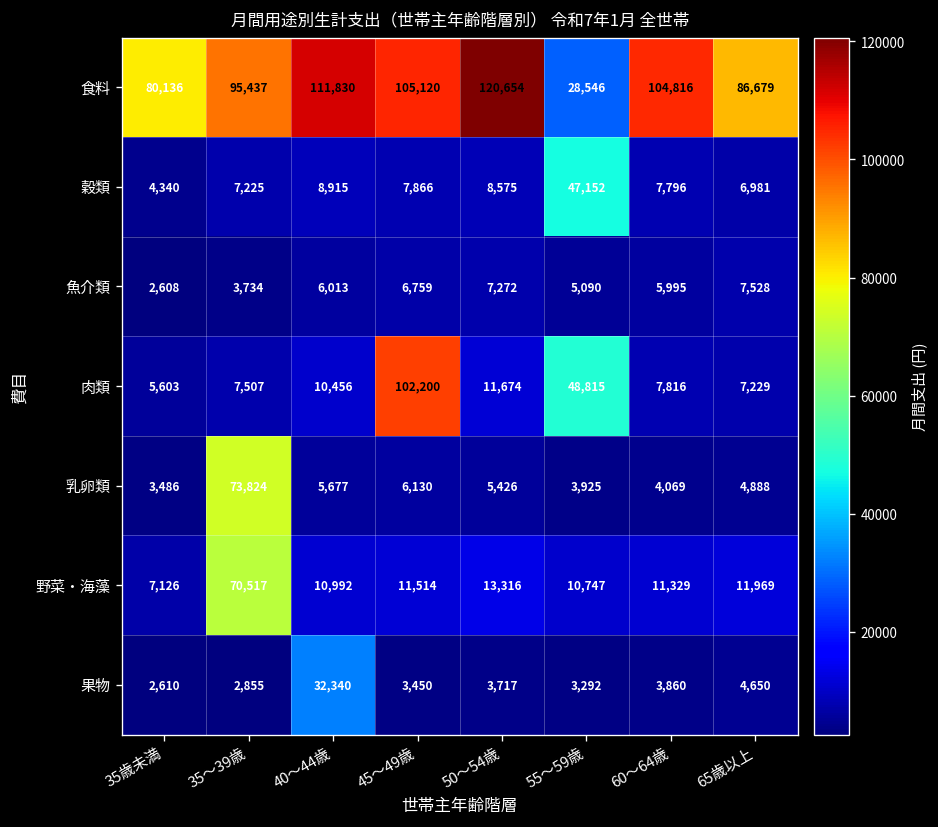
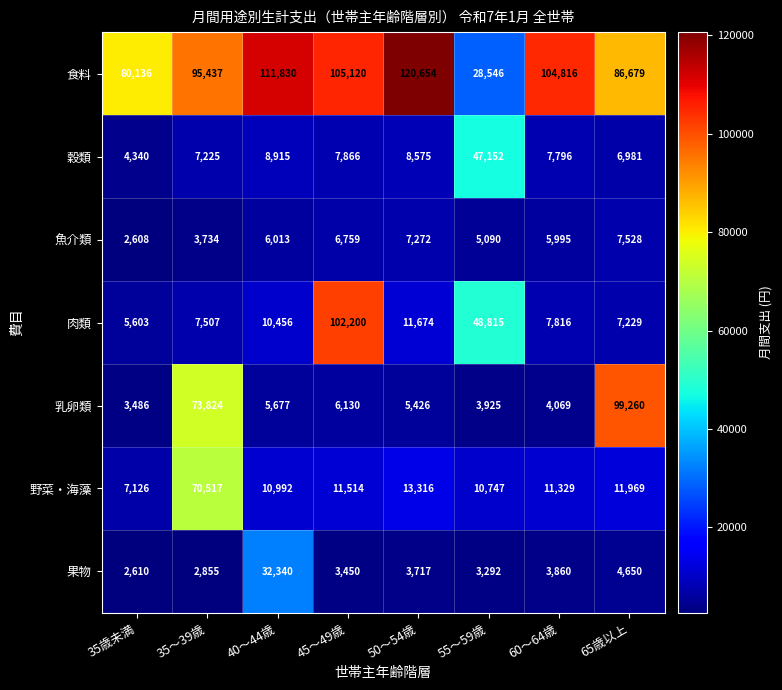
  {
    "食料": {
      "35歳未満": "80,136",
      "35～39歳": "95,437",
      "40～44歳": "111,830",
      "45～49歳": "105,120",
      "50～54歳": "120,654",
      "55～59歳": "28,546",
      "60～64歳": "104,816",
      "65歳以上": "86,679"
    },
    "穀類": {
      "35歳未満": "4,340",
      "35～39歳": "7,225",
      "40～44歳": "8,915",
      "45～49歳": "7,866",
      "50～54歳": "8,575",
      "55～59歳": "47,152",
      "60～64歳": "7,796",
      "65歳以上": "6,981"
    },
    "魚介類": {
      "35歳未満": "2,608",
      "35～39歳": "3,734",
      "40～44歳": "6,013",
      "45～49歳": "6,759",
      "50～54歳": "7,272",
      "55～59歳": "5,090",
      "60～64歳": "5,995",
      "65歳以上": "7,528"
    },
    "肉類": {
      "35歳未満": "5,603",
      "35～39歳": "7,507",
      "40～44歳": "10,456",
      "45～49歳": "102,200",
      "50～54歳": "11,674",
      "55～59歳": "48,815",
      "60～64歳": "7,816",
      "65歳以上": "7,229"
    },
    "乳卵類": {
      "35歳未満": "3,486",
      "35～39歳": "73,824",
      "40～44歳": "5,677",
      "45～49歳": "6,130",
      "50～54歳": "5,426",
      "55～59歳": "3,925",
      "60～64歳": "4,069",
-     "65歳以上": "4,888"
+     "65歳以上": "99,260"
    },
    "野菜・海藻": {
      "35歳未満": "7,126",
      "35～39歳": "70,517",
      "40～44歳": "10,992",
      "45～49歳": "11,514",
      "50～54歳": "13,316",
      "55～59歳": "10,747",
      "60～64歳": "11,329",
      "65歳以上": "11,969"
    },
    "果物": {
      "35歳未満": "2,610",
      "35～39歳": "2,855",
      "40～44歳": "32,340",
      "45～49歳": "3,450",
      "50～54歳": "3,717",
      "55～59歳": "3,292",
      "60～64歳": "3,860",
      "65歳以上": "4,650"
    }
  }
